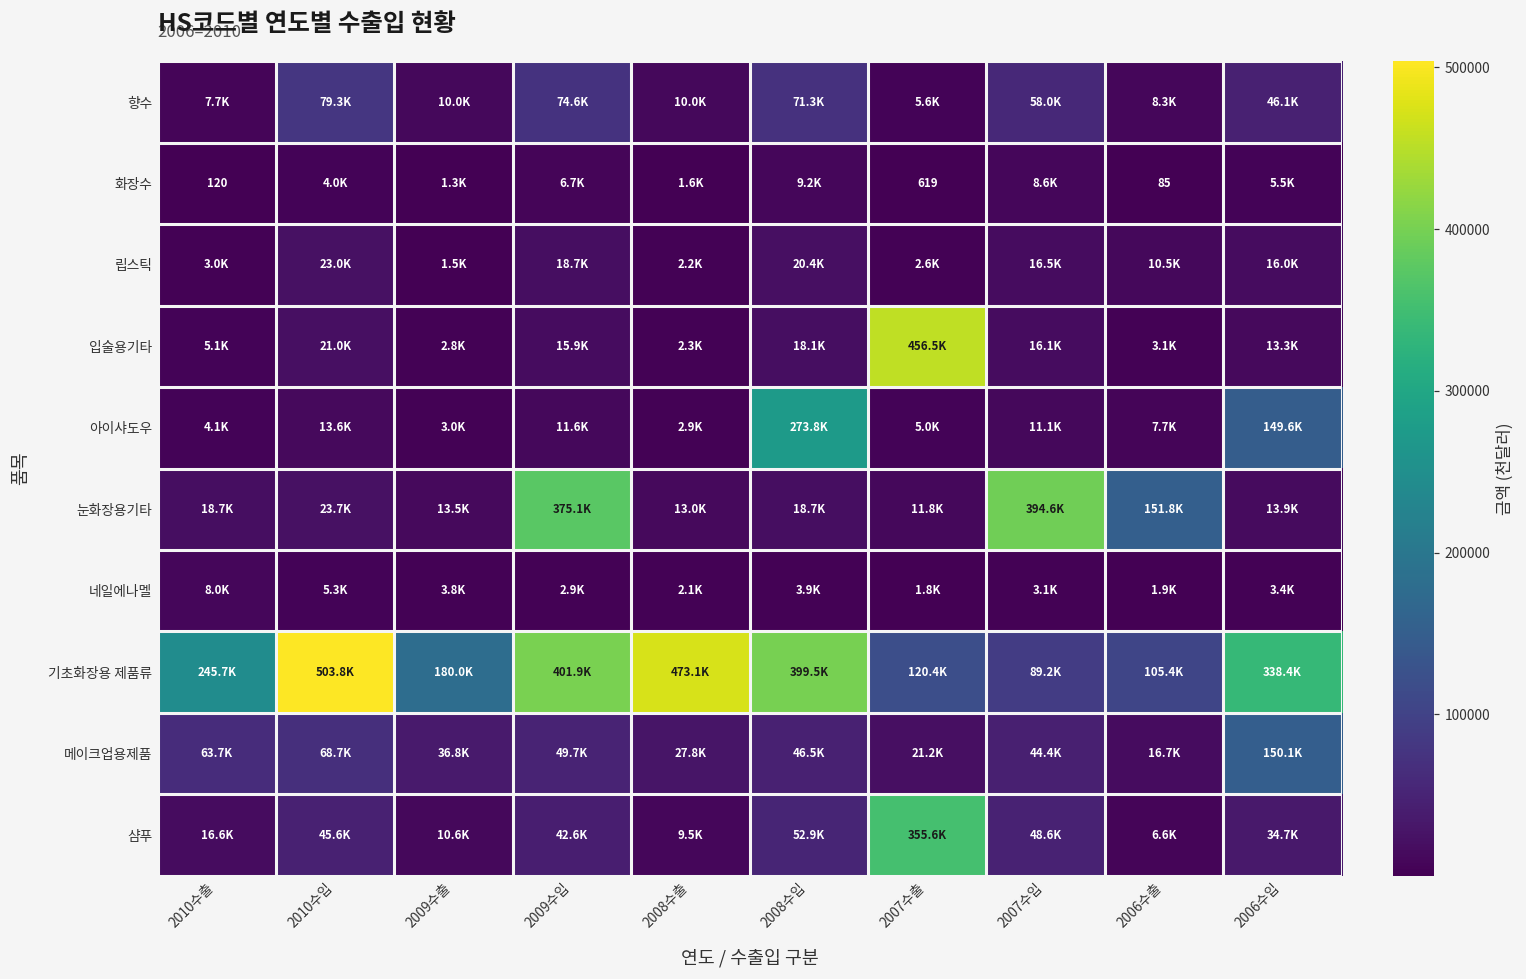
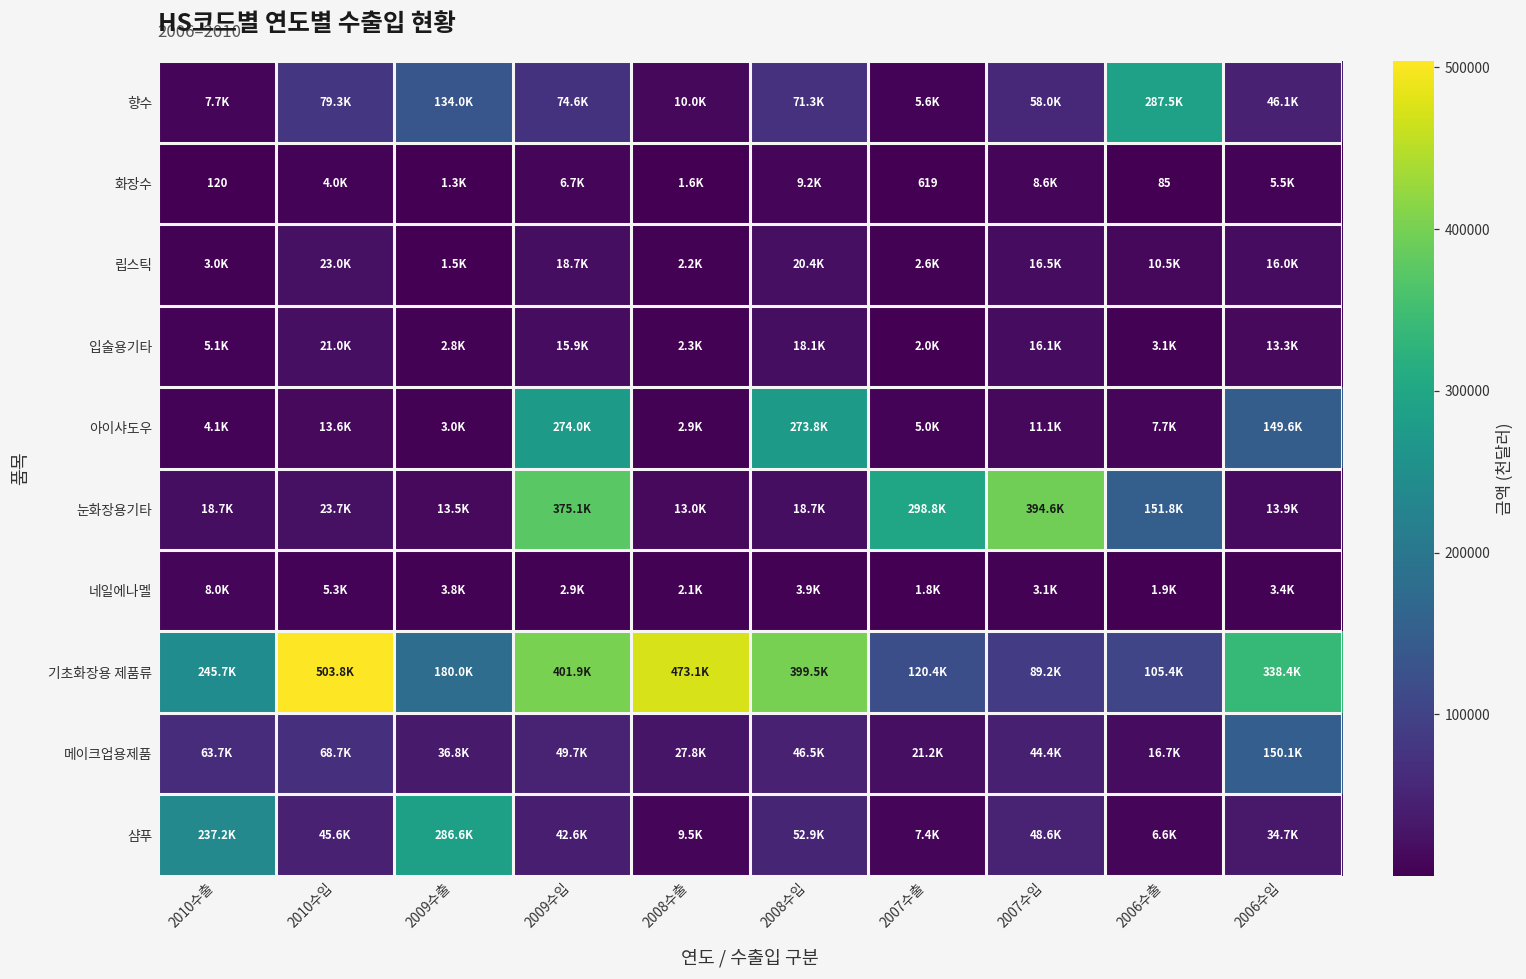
  {
    "향수": {
      "2010수출": "7.7K",
      "2010수입": "79.3K",
-     "2009수출": "10.0K",
+     "2009수출": "134.0K",
      "2009수입": "74.6K",
      "2008수출": "10.0K",
      "2008수입": "71.3K",
      "2007수출": "5.6K",
      "2007수입": "58.0K",
-     "2006수출": "8.3K",
+     "2006수출": "287.5K",
      "2006수입": "46.1K"
    },
    "화장수": {
      "2010수출": "120",
      "2010수입": "4.0K",
      "2009수출": "1.3K",
      "2009수입": "6.7K",
      "2008수출": "1.6K",
      "2008수입": "9.2K",
      "2007수출": "619",
      "2007수입": "8.6K",
      "2006수출": "85",
      "2006수입": "5.5K"
    },
    "립스틱": {
      "2010수출": "3.0K",
      "2010수입": "23.0K",
      "2009수출": "1.5K",
      "2009수입": "18.7K",
      "2008수출": "2.2K",
      "2008수입": "20.4K",
      "2007수출": "2.6K",
      "2007수입": "16.5K",
      "2006수출": "10.5K",
      "2006수입": "16.0K"
    },
    "입술용기타": {
      "2010수출": "5.1K",
      "2010수입": "21.0K",
      "2009수출": "2.8K",
      "2009수입": "15.9K",
      "2008수출": "2.3K",
      "2008수입": "18.1K",
-     "2007수출": "456.5K",
+     "2007수출": "2.0K",
      "2007수입": "16.1K",
      "2006수출": "3.1K",
      "2006수입": "13.3K"
    },
    "아이샤도우": {
      "2010수출": "4.1K",
      "2010수입": "13.6K",
      "2009수출": "3.0K",
-     "2009수입": "11.6K",
+     "2009수입": "274.0K",
      "2008수출": "2.9K",
      "2008수입": "273.8K",
      "2007수출": "5.0K",
      "2007수입": "11.1K",
      "2006수출": "7.7K",
      "2006수입": "149.6K"
    },
    "눈화장용기타": {
      "2010수출": "18.7K",
      "2010수입": "23.7K",
      "2009수출": "13.5K",
      "2009수입": "375.1K",
      "2008수출": "13.0K",
      "2008수입": "18.7K",
-     "2007수출": "11.8K",
+     "2007수출": "298.8K",
      "2007수입": "394.6K",
      "2006수출": "151.8K",
      "2006수입": "13.9K"
    },
    "네일에나멜": {
      "2010수출": "8.0K",
      "2010수입": "5.3K",
      "2009수출": "3.8K",
      "2009수입": "2.9K",
      "2008수출": "2.1K",
      "2008수입": "3.9K",
      "2007수출": "1.8K",
      "2007수입": "3.1K",
      "2006수출": "1.9K",
      "2006수입": "3.4K"
    },
    "기초화장용 제품류": {
      "2010수출": "245.7K",
      "2010수입": "503.8K",
      "2009수출": "180.0K",
      "2009수입": "401.9K",
      "2008수출": "473.1K",
      "2008수입": "399.5K",
      "2007수출": "120.4K",
      "2007수입": "89.2K",
      "2006수출": "105.4K",
      "2006수입": "338.4K"
    },
    "메이크업용제품": {
      "2010수출": "63.7K",
      "2010수입": "68.7K",
      "2009수출": "36.8K",
      "2009수입": "49.7K",
      "2008수출": "27.8K",
      "2008수입": "46.5K",
      "2007수출": "21.2K",
      "2007수입": "44.4K",
      "2006수출": "16.7K",
      "2006수입": "150.1K"
    },
    "샴푸": {
-     "2010수출": "16.6K",
+     "2010수출": "237.2K",
      "2010수입": "45.6K",
-     "2009수출": "10.6K",
+     "2009수출": "286.6K",
      "2009수입": "42.6K",
      "2008수출": "9.5K",
      "2008수입": "52.9K",
-     "2007수출": "355.6K",
+     "2007수출": "7.4K",
      "2007수입": "48.6K",
      "2006수출": "6.6K",
      "2006수입": "34.7K"
    }
  }
